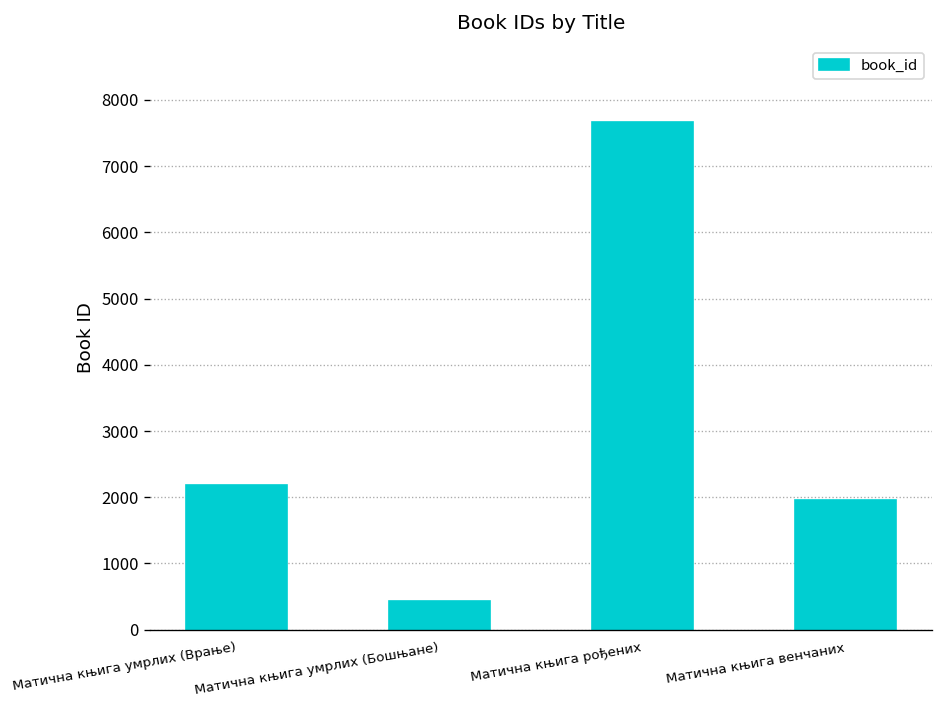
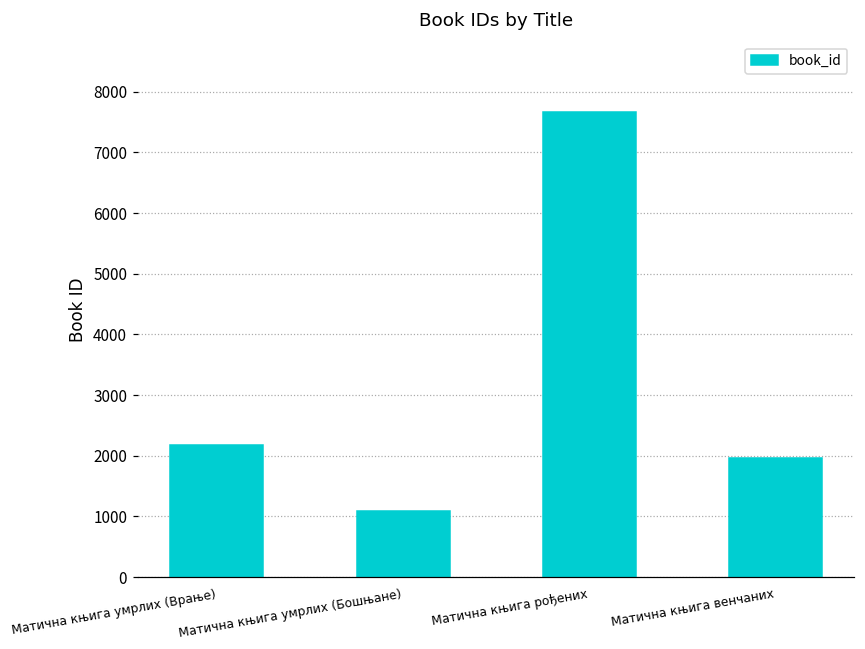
  {
    "Матична књига умрлих (Врање)": 2200,
-   "Матична књига умрлих (Бошњане)": 400,
+   "Матична књига умрлих (Бошњане)": 1100,
    "Матична књига рођених": 7700,
    "Матична књига венчаних": 2000
  }
